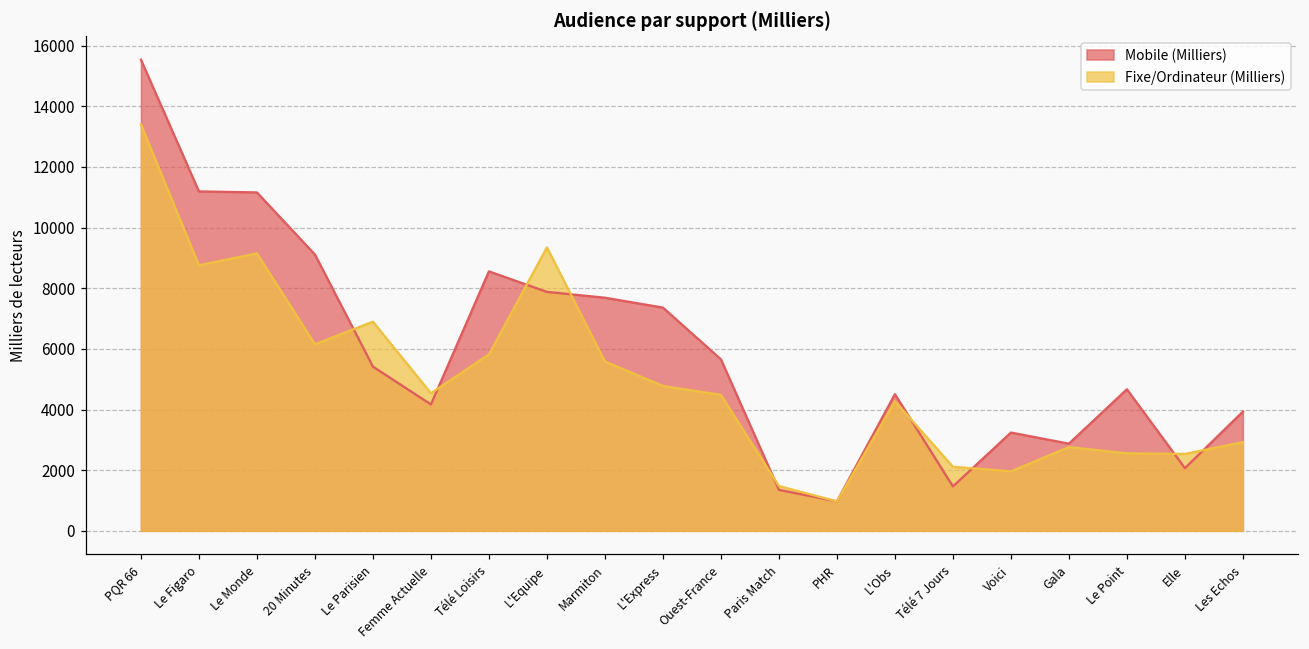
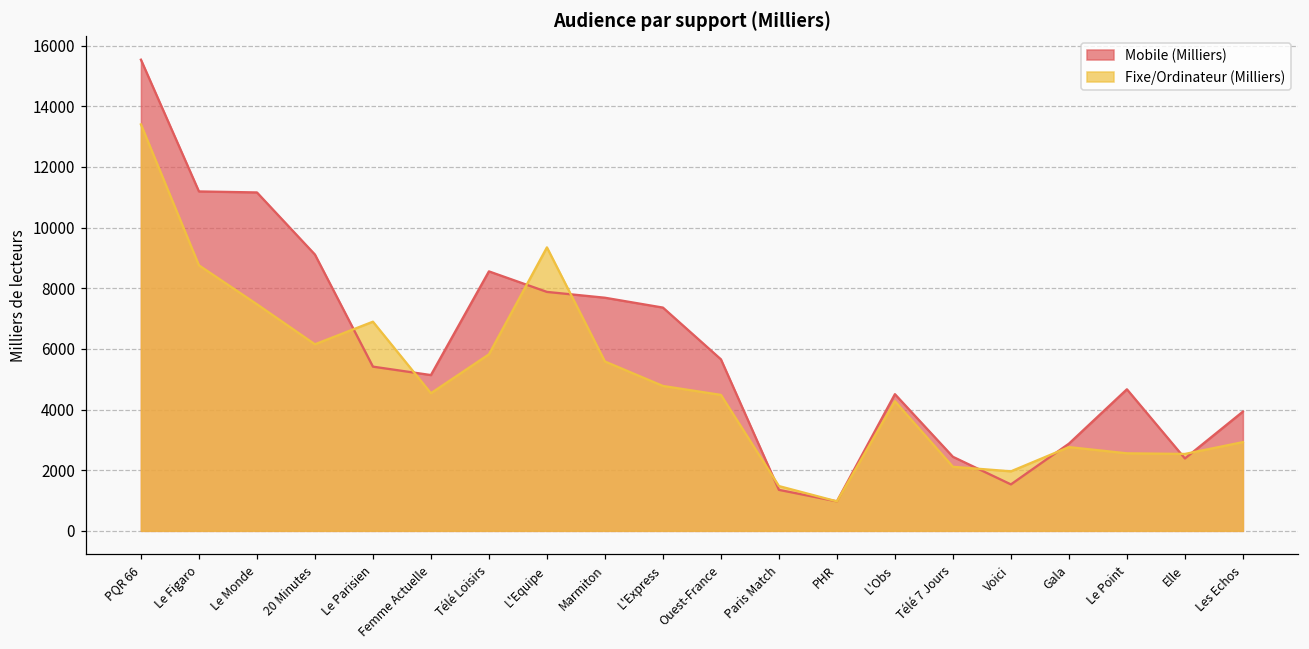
  {
    "Mobile (Milliers)": {
      "PQR 66": 15500,
      "Le Figaro": 11200,
      "Le Monde": 11200,
      "20 Minutes": 9100,
      "Le Parisien": 5400,
-     "Femme Actuelle": 4200,
+     "Femme Actuelle": 5100,
      "Télé Loisirs": 8600,
      "L'Equipe": 7900,
      "Marmiton": 7700,
      "L'Express": 7400,
      "Ouest-France": 5700,
      "Paris Match": 1400,
      "L'Obs": 4500,
-     "Télé 7 Jours": 1500,
-     "Voici": 3200,
+     "Télé 7 Jours": 2400,
+     "Voici": 1500,
      "Gala": 2900,
      "Le Point": 4700,
-     "Elle": 2100,
+     "Elle": 2400,
      "Les Echos": 3900
    },
    "Fixe/Ordinateur (Milliers)": {
      "PQR 66": 13400,
      "Le Figaro": 8800,
-     "Le Monde": 9200,
+     "Le Monde": 7500,
      "20 Minutes": 6200,
      "Le Parisien": 6900,
      "Femme Actuelle": 4500,
      "Télé Loisirs": 5800,
      "L'Equipe": 9300,
      "Marmiton": 5600,
      "L'Express": 4800,
      "Ouest-France": 4500,
      "Paris Match": 1500,
      "L'Obs": 4300,
      "Télé 7 Jours": 2100,
      "Voici": 2000,
      "Gala": 2800,
      "Le Point": 2600,
      "Elle": 2500,
      "Les Echos": 2900
    }
  }
